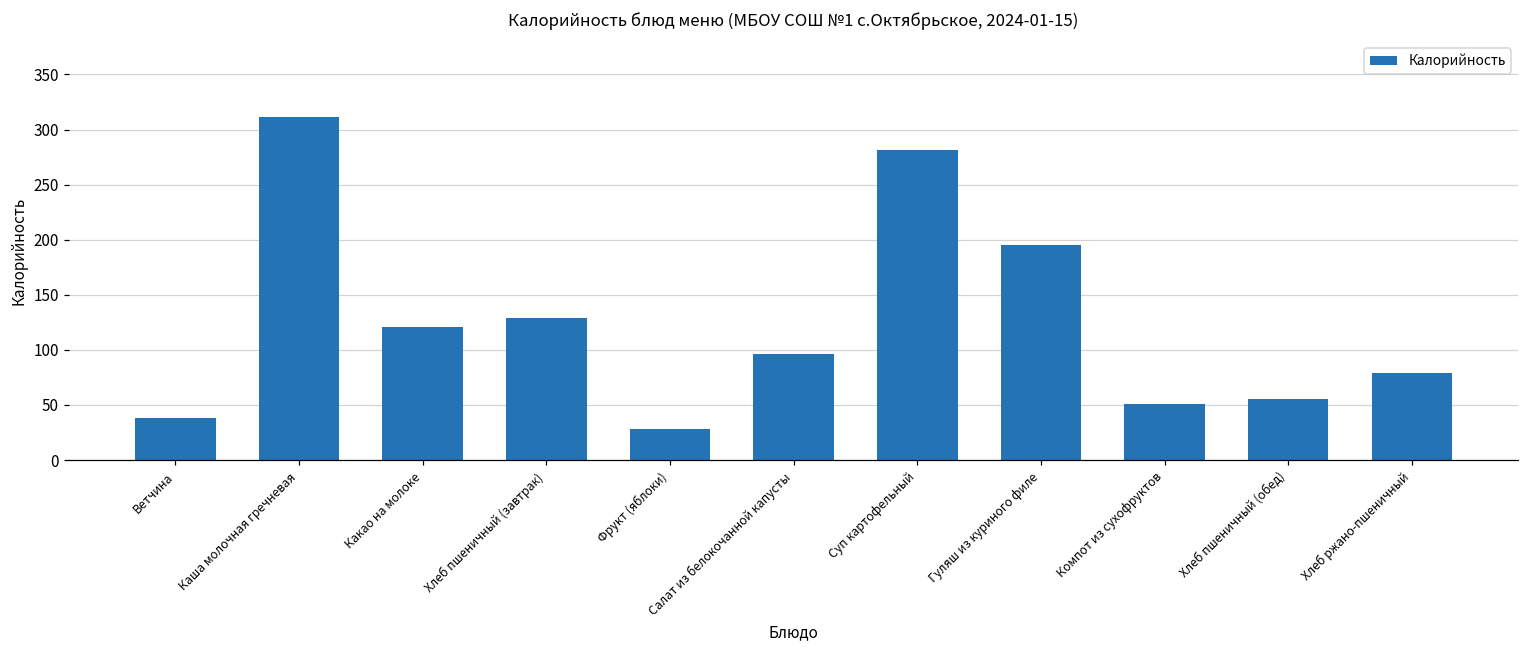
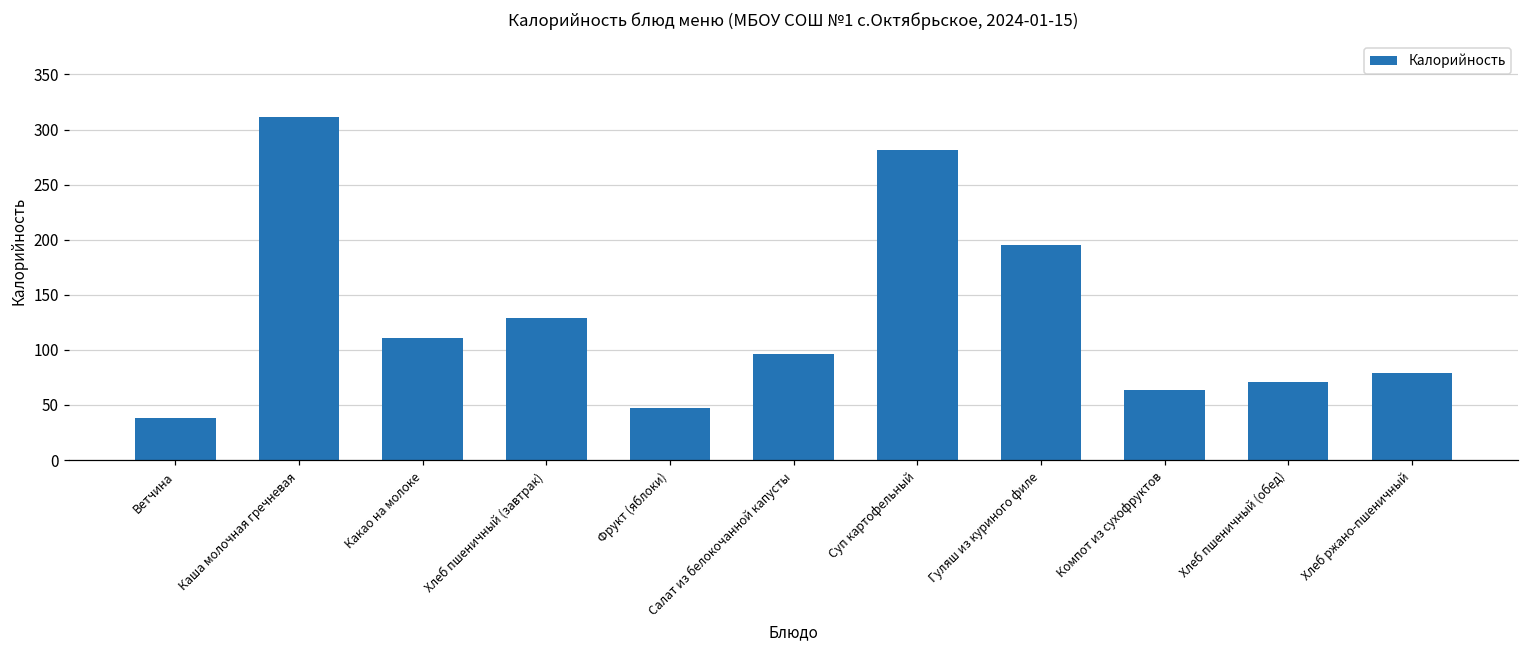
  {
    "Ветчина": 38,
    "Каша молочная гречневая": 311,
-   "Какао на молоке": 121,
+   "Какао на молоке": 111,
    "Хлеб пшеничный (завтрак)": 129,
-   "Фрукт (яблоки)": 29,
+   "Фрукт (яблоки)": 47,
    "Салат из белокочанной капусты": 97,
    "Суп картофельный": 282,
    "Гуляш из куриного филе": 195,
-   "Компот из сухофруктов": 51,
-   "Хлеб пшеничный (обед)": 56,
+   "Компот из сухофруктов": 64,
+   "Хлеб пшеничный (обед)": 71,
    "Хлеб ржано-пшеничный": 79
  }
